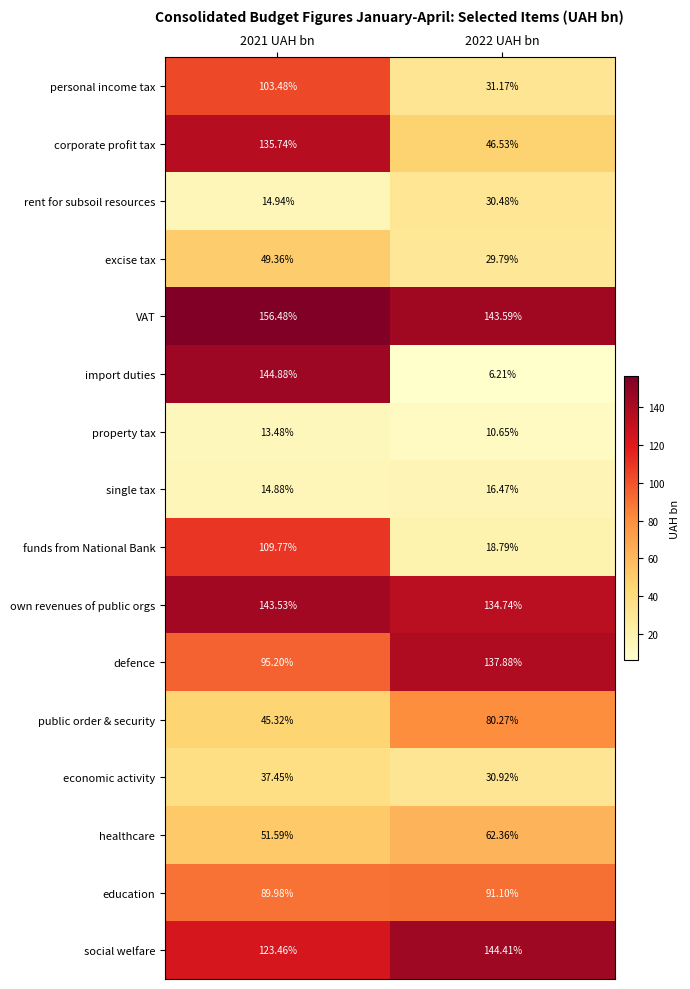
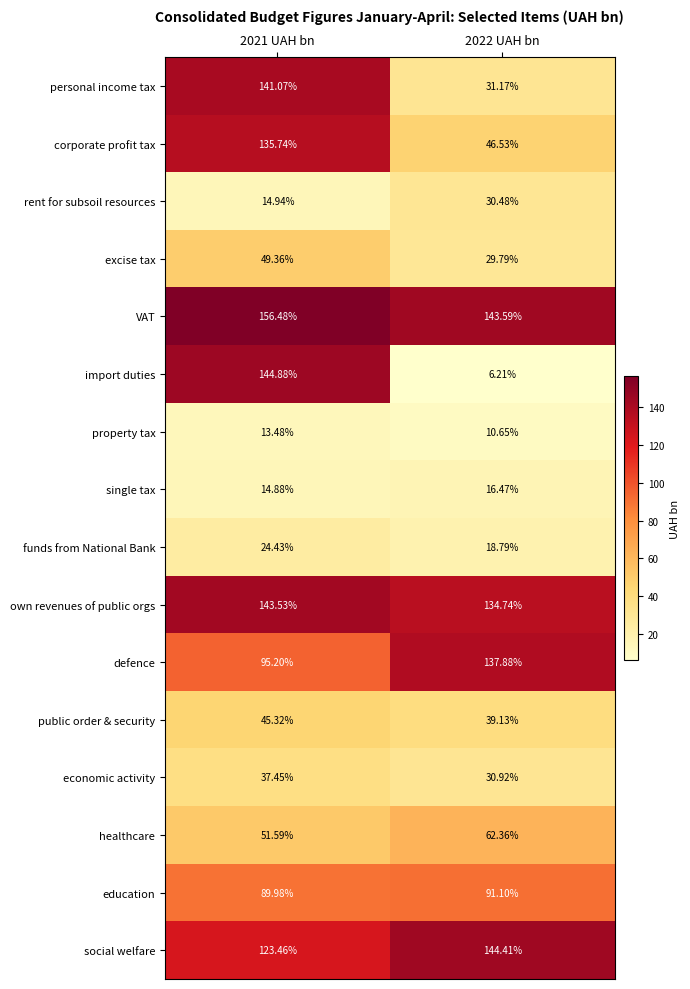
  {
    "personal income tax": {
-     "2021 UAH bn": "103.48%",
+     "2021 UAH bn": "141.07%",
      "2022 UAH bn": "31.17%"
    },
    "corporate profit tax": {
      "2021 UAH bn": "135.74%",
      "2022 UAH bn": "46.53%"
    },
    "rent for subsoil resources": {
      "2021 UAH bn": "14.94%",
      "2022 UAH bn": "30.48%"
    },
    "excise tax": {
      "2021 UAH bn": "49.36%",
      "2022 UAH bn": "29.79%"
    },
    "VAT": {
      "2021 UAH bn": "156.48%",
      "2022 UAH bn": "143.59%"
    },
    "import duties": {
      "2021 UAH bn": "144.88%",
      "2022 UAH bn": "6.21%"
    },
    "property tax": {
      "2021 UAH bn": "13.48%",
      "2022 UAH bn": "10.65%"
    },
    "single tax": {
      "2021 UAH bn": "14.88%",
      "2022 UAH bn": "16.47%"
    },
    "funds from National Bank": {
-     "2021 UAH bn": "109.77%",
+     "2021 UAH bn": "24.43%",
      "2022 UAH bn": "18.79%"
    },
    "own revenues of public orgs": {
      "2021 UAH bn": "143.53%",
      "2022 UAH bn": "134.74%"
    },
    "defence": {
      "2021 UAH bn": "95.20%",
      "2022 UAH bn": "137.88%"
    },
    "public order & security": {
      "2021 UAH bn": "45.32%",
-     "2022 UAH bn": "80.27%"
+     "2022 UAH bn": "39.13%"
    },
    "economic activity": {
      "2021 UAH bn": "37.45%",
      "2022 UAH bn": "30.92%"
    },
    "healthcare": {
      "2021 UAH bn": "51.59%",
      "2022 UAH bn": "62.36%"
    },
    "education": {
      "2021 UAH bn": "89.98%",
      "2022 UAH bn": "91.10%"
    },
    "social welfare": {
      "2021 UAH bn": "123.46%",
      "2022 UAH bn": "144.41%"
    }
  }
